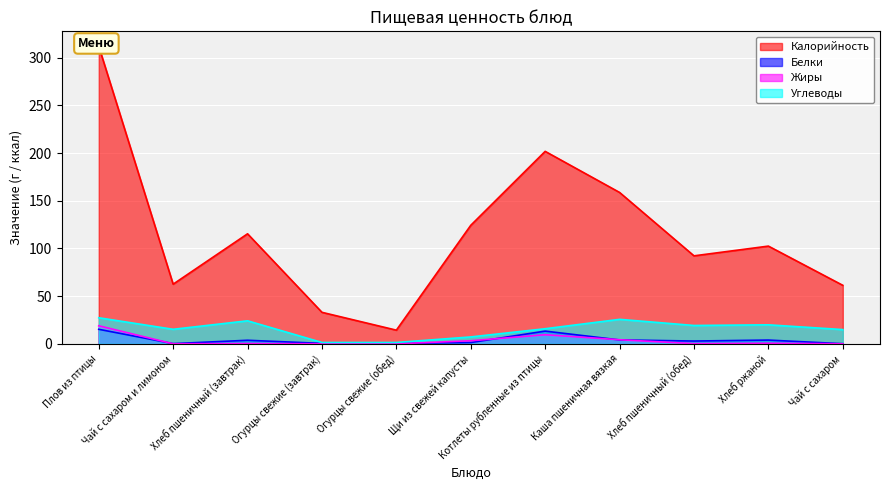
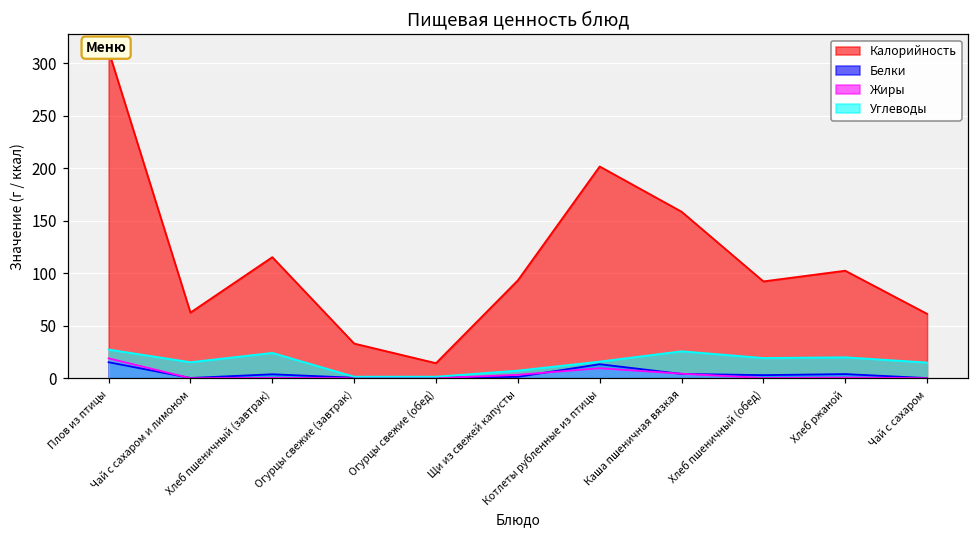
  {
    "Калорийность": {
      "Чай с сахаром и лимоном": 60,
      "Хлеб пшеничный (завтрак)": 120,
      "Огурцы свежие (завтрак)": 30,
      "Огурцы свежие (обед)": 10,
-     "Щи из свежей капусты": 120,
+     "Щи из свежей капусты": 90,
      "Котлеты рубленные из птицы": 200,
      "Каша пшеничная вязкая": 160,
      "Хлеб пшеничный (обед)": 90,
      "Хлеб ржаной": 100,
      "Чай с сахаром": 60
    },
    "Белки": {
      "Плов из птицы": 20,
      "Хлеб пшеничный (завтрак)": 0,
      "Хлеб пшеничный (обед)": 0,
      "Хлеб ржаной": 0
    },
    "Жиры": {
      "Плов из птицы": 20,
      "Хлеб пшеничный (завтрак)": 0,
      "Котлеты рубленные из птицы": 10,
      "Хлеб пшеничный (обед)": 0,
      "Хлеб ржаной": 0
    },
    "Углеводы": {
      "Плов из птицы": 30,
      "Чай с сахаром и лимоном": 20,
      "Хлеб пшеничный (завтрак)": 20,
      "Щи из свежей капусты": 10,
      "Каша пшеничная вязкая": 30,
      "Хлеб пшеничный (обед)": 20,
      "Хлеб ржаной": 20,
      "Чай с сахаром": 20
    }
  }
